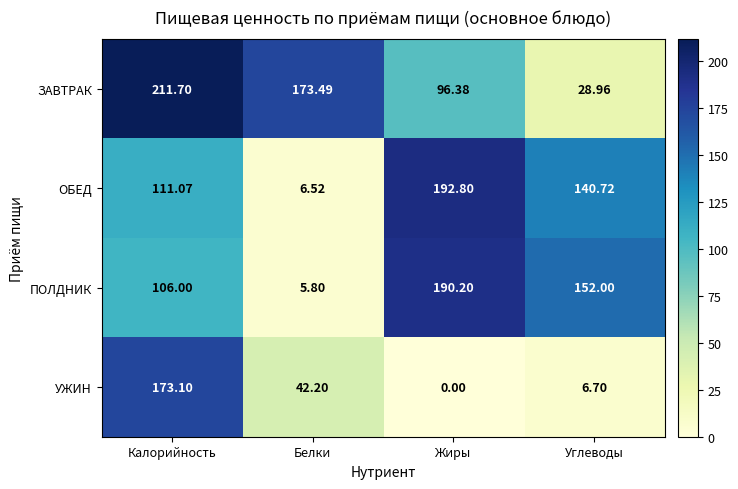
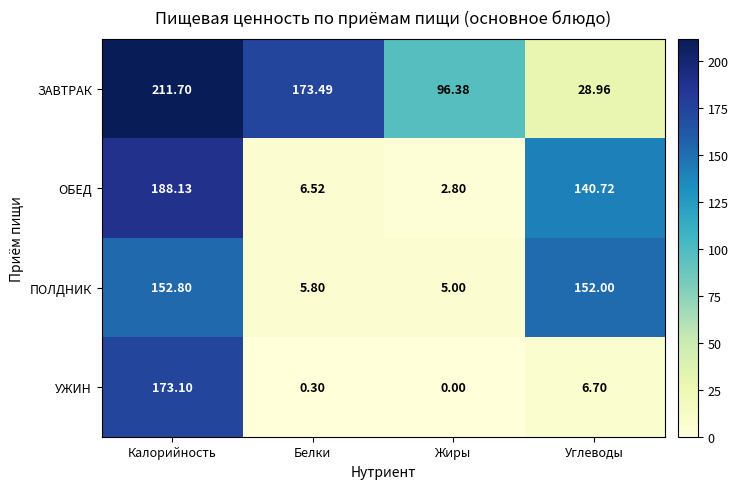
  {
    "ЗАВТРАК": {
      "Калорийность": 211.70,
      "Белки": 173.49,
      "Жиры": 96.38,
      "Углеводы": 28.96
    },
    "ОБЕД": {
-     "Калорийность": 111.07,
+     "Калорийность": 188.13,
      "Белки": 6.52,
-     "Жиры": 192.80,
+     "Жиры": 2.80,
      "Углеводы": 140.72
    },
    "ПОЛДНИК": {
-     "Калорийность": 106.00,
+     "Калорийность": 152.80,
      "Белки": 5.80,
-     "Жиры": 190.20,
+     "Жиры": 5.00,
      "Углеводы": 152.00
    },
    "УЖИН": {
      "Калорийность": 173.10,
-     "Белки": 42.20,
+     "Белки": 0.30,
      "Жиры": 0.00,
      "Углеводы": 6.70
    }
  }
